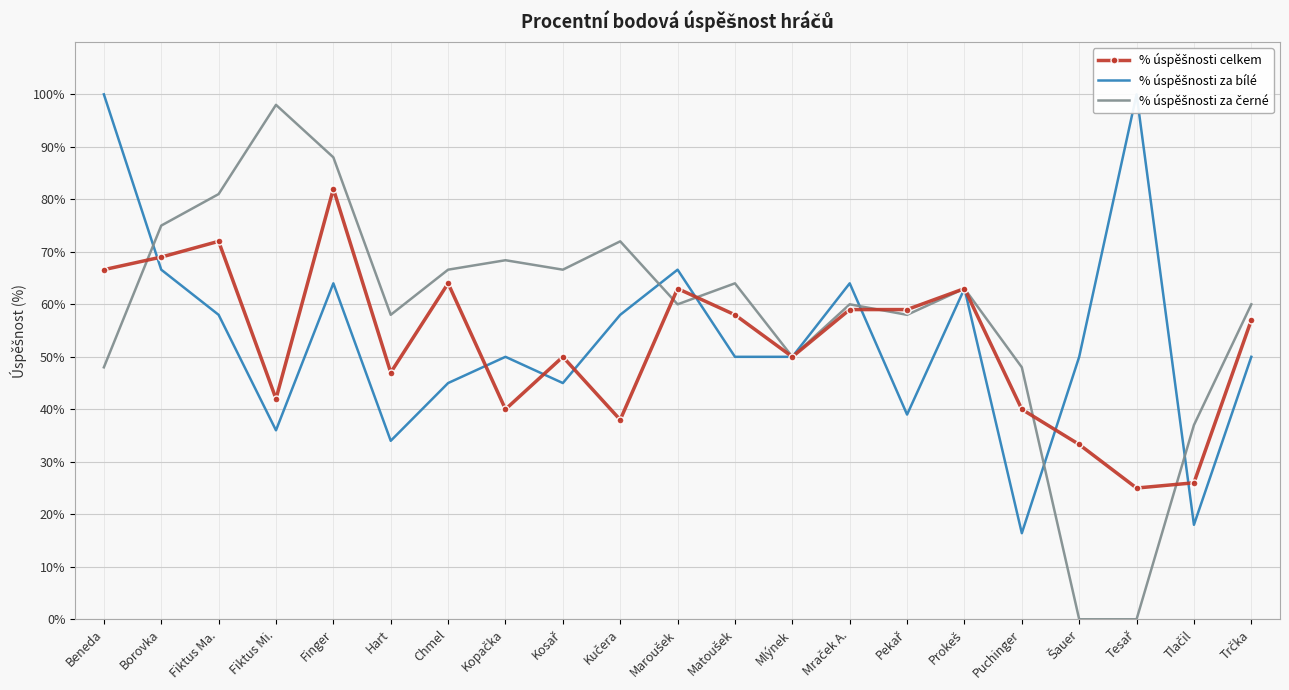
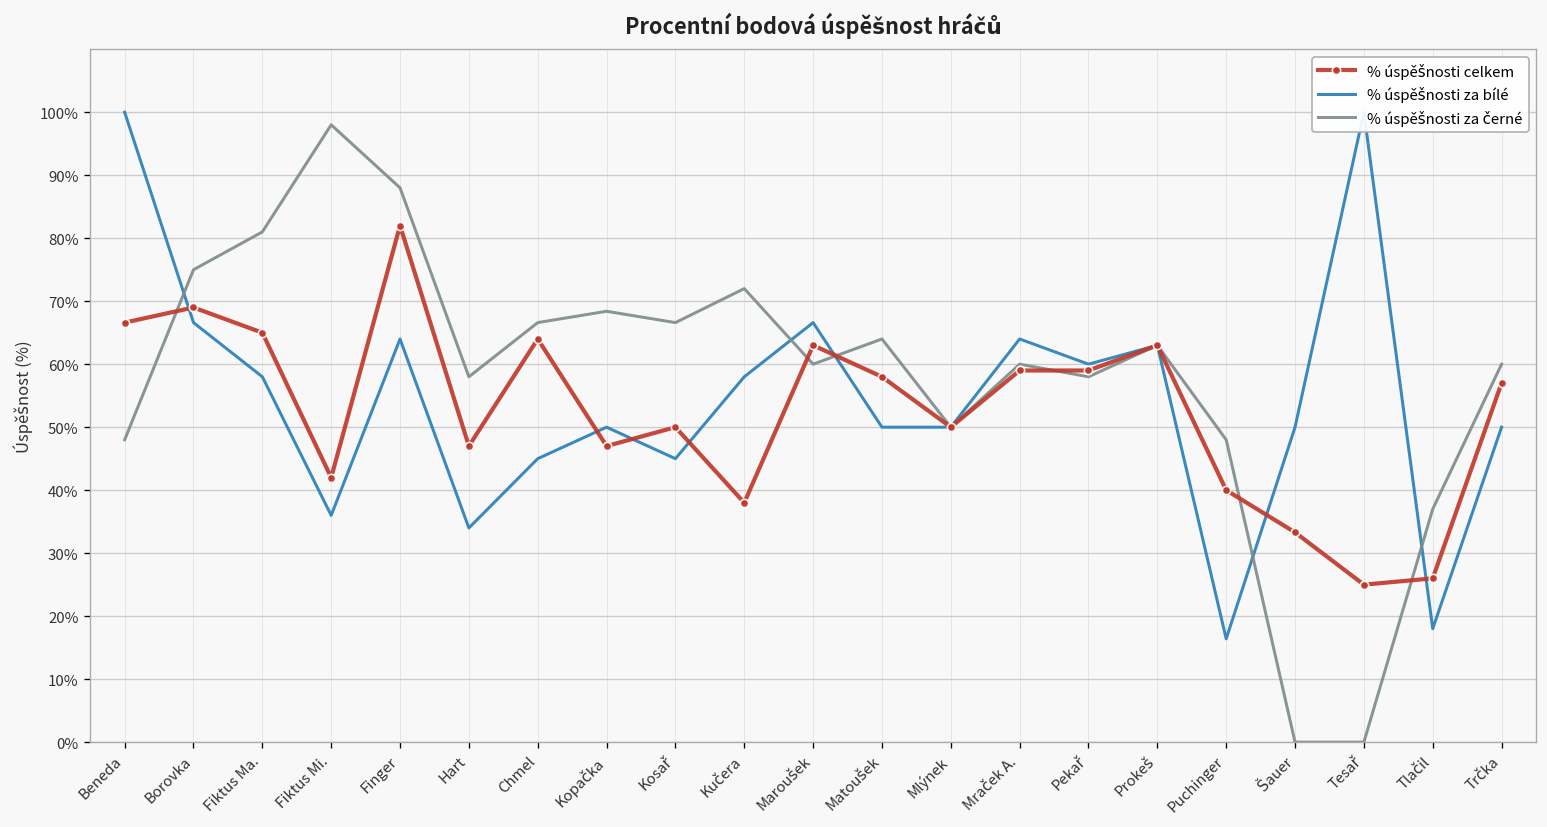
  {
    "% úspěšnosti celkem": {
      "Beneda": "67%",
      "Borovka": "69%",
-     "Fiktus Ma.": "72%",
+     "Fiktus Ma.": "65%",
      "Fiktus Mi.": "42%",
      "Finger": "82%",
      "Hart": "47%",
      "Chmel": "64%",
-     "Kopačka": "40%",
+     "Kopačka": "47%",
      "Kosař": "50%",
      "Kučera": "38%",
      "Maroušek": "63%",
      "Matoušek": "58%",
      "Mraček A.": "59%",
      "Pekař": "59%",
      "Puchinger": "40%",
      "Šauer": "33%",
      "Tesař": "25%",
      "Tlačil": "26%",
      "Trčka": "57%"
    },
    "% úspěšnosti za bílé": {
      "Beneda": "100%",
      "Borovka": "67%",
      "Fiktus Ma.": "58%",
      "Fiktus Mi.": "36%",
      "Finger": "64%",
      "Hart": "34%",
      "Chmel": "45%",
      "Kopačka": "50%",
      "Kosař": "45%",
      "Kučera": "58%",
      "Maroušek": "67%",
      "Matoušek": "50%",
      "Mraček A.": "64%",
-     "Pekař": "39%",
+     "Pekař": "60%",
      "Puchinger": "16%",
      "Šauer": "50%",
      "Tlačil": "18%",
      "Trčka": "50%"
    },
    "% úspěšnosti za černé": {
      "Beneda": "48%",
      "Borovka": "75%",
      "Fiktus Ma.": "81%",
      "Fiktus Mi.": "98%",
      "Finger": "88%",
      "Hart": "58%",
      "Chmel": "67%",
      "Kopačka": "68%",
      "Kosař": "67%",
      "Kučera": "72%",
      "Maroušek": "60%",
      "Matoušek": "64%",
      "Mraček A.": "60%",
      "Pekař": "58%",
      "Puchinger": "48%",
      "Šauer": "0%",
      "Tesař": "0%",
      "Tlačil": "37%",
      "Trčka": "60%"
    }
  }
